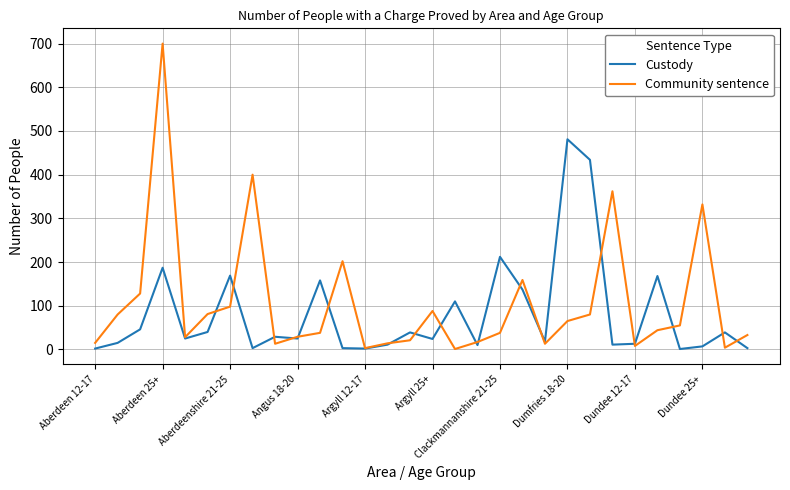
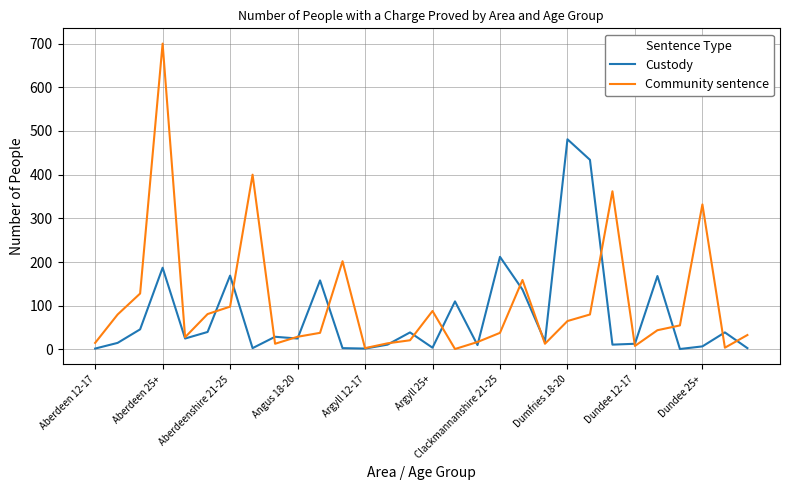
  {
    "Custody": {
      "Aberdeen 12-17": 0,
      "Aberdeen 25+": 190,
      "Aberdeenshire 21-25": 170,
-     "Argyll 25+": 20,
+     "Argyll 25+": 0,
      "Clackmannanshire 21-25": 210,
      "Dumfries 18-20": 480,
      "Dundee 25+": 10
    },
    "Community sentence": {
      "Aberdeen 12-17": 20,
      "Aberdeen 25+": 700,
      "Aberdeenshire 21-25": 100,
      "Argyll 25+": 90,
      "Clackmannanshire 21-25": 40,
      "Dumfries 18-20": 70,
      "Dundee 25+": 330
    }
  }
